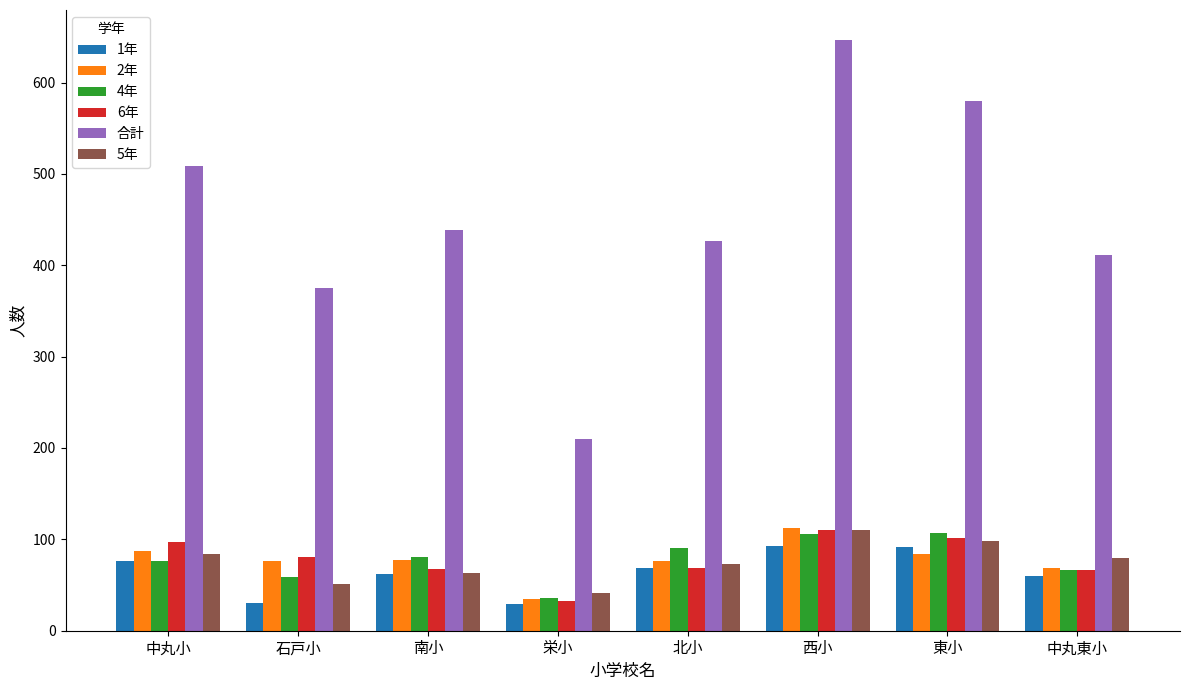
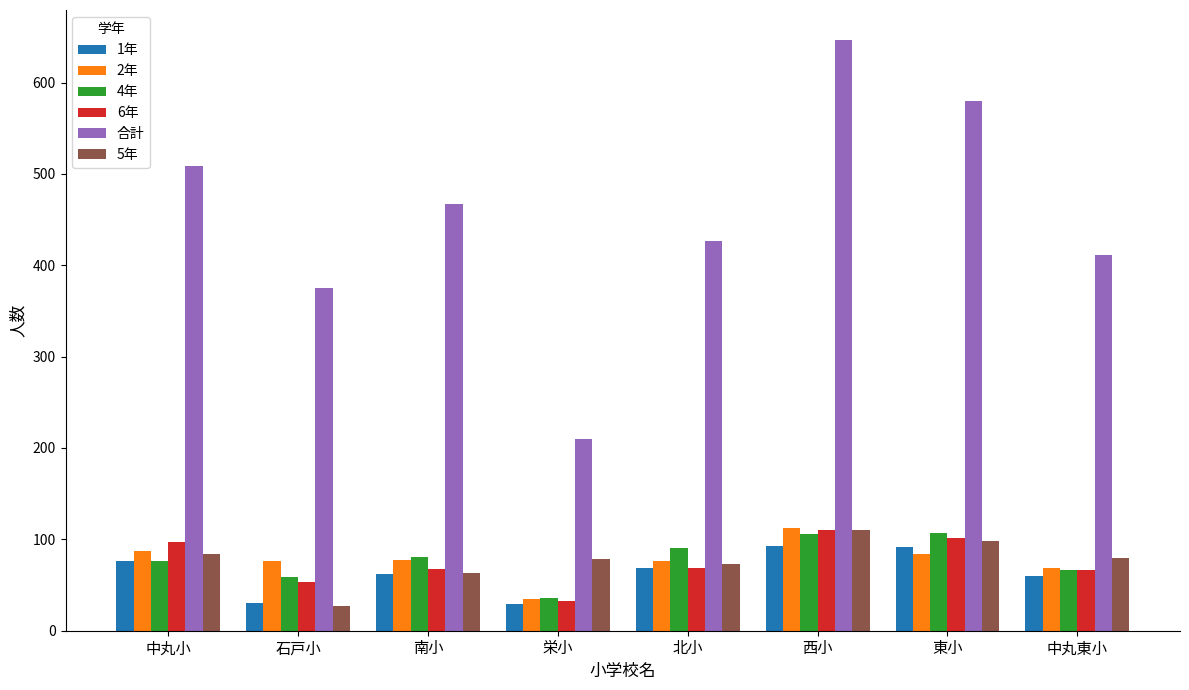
  {
    "1年": {
      "中丸小": 80,
      "石戸小": 30,
      "南小": 60,
      "栄小": 30,
      "北小": 70,
      "西小": 90,
      "東小": 90,
      "中丸東小": 60
    },
    "2年": {
      "中丸小": 90,
      "石戸小": 80,
      "南小": 80,
      "栄小": 40,
      "北小": 80,
      "西小": 110,
      "東小": 80,
      "中丸東小": 70
    },
    "4年": {
      "中丸小": 80,
      "石戸小": 60,
      "南小": 80,
      "栄小": 40,
      "北小": 90,
      "西小": 110,
      "東小": 110,
      "中丸東小": 70
    },
    "6年": {
      "中丸小": 100,
-     "石戸小": 80,
+     "石戸小": 50,
      "南小": 70,
      "栄小": 30,
      "北小": 70,
      "西小": 110,
      "東小": 100,
      "中丸東小": 70
    },
    "合計": {
      "中丸小": 510,
      "石戸小": 380,
-     "南小": 440,
+     "南小": 470,
      "栄小": 210,
      "北小": 430,
      "西小": 650,
      "東小": 580,
      "中丸東小": 410
    },
    "5年": {
      "中丸小": 80,
-     "石戸小": 50,
+     "石戸小": 30,
      "南小": 60,
-     "栄小": 40,
+     "栄小": 80,
      "北小": 70,
      "西小": 110,
      "東小": 100,
      "中丸東小": 80
    }
  }
